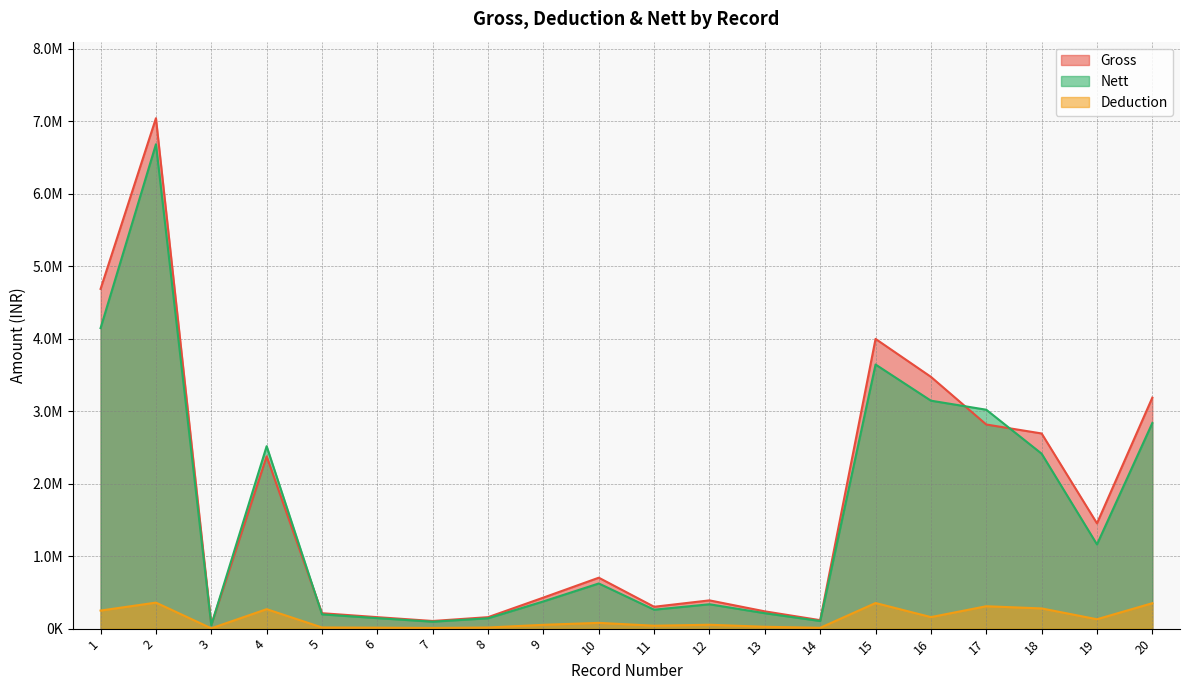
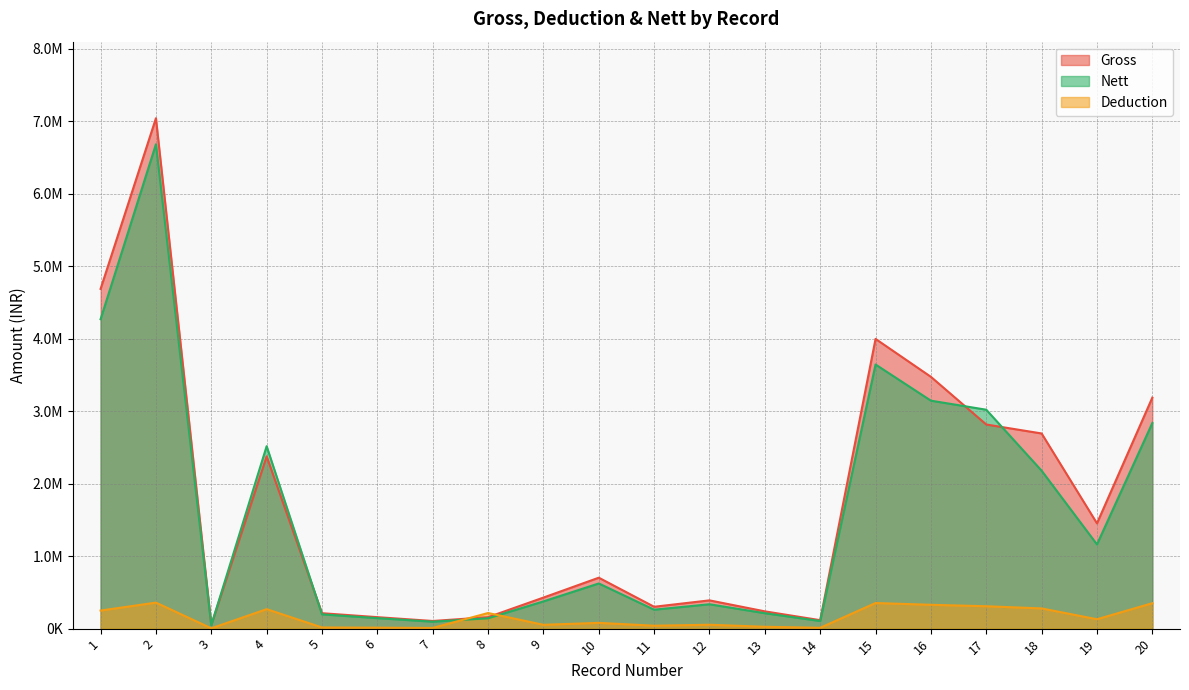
  {
    "Gross": {
      "1": 4700000,
      "2": 7000000,
      "4": 2400000,
      "9": 400000,
      "10": 700000,
      "11": 300000,
      "12": 400000,
      "15": 4000000,
      "16": 3500000,
      "17": 2800000,
      "18": 2700000,
      "19": 1500000,
      "20": 3200000
    },
    "Nett": {
-     "1": 4100000,
+     "1": 4300000,
      "2": 6700000,
      "4": 2500000,
      "9": 400000,
      "10": 600000,
      "11": 300000,
      "12": 300000,
      "15": 3600000,
      "16": 3100000,
      "17": 3000000,
-     "18": 2400000,
+     "18": 2200000,
      "19": 1200000,
      "20": 2800000
    },
    "Deduction": {
      "1": 200000,
      "2": 400000,
      "3": 0,
      "4": 300000,
      "5": 0,
      "6": 0,
      "7": 0,
-     "8": 0,
+     "8": 200000,
      "9": 100000,
      "10": 100000,
      "11": 0,
      "12": 100000,
      "13": 0,
      "14": 0,
      "15": 400000,
-     "16": 200000,
+     "16": 300000,
      "17": 300000,
      "18": 300000,
      "19": 100000,
      "20": 400000
    }
  }
